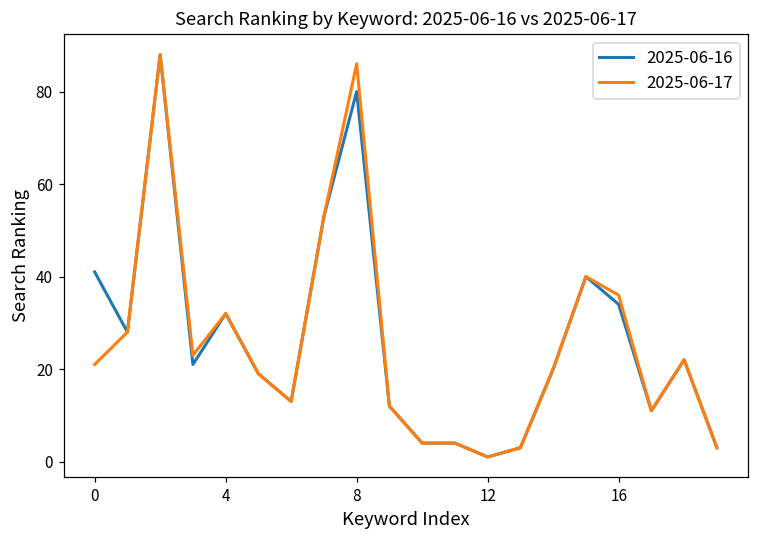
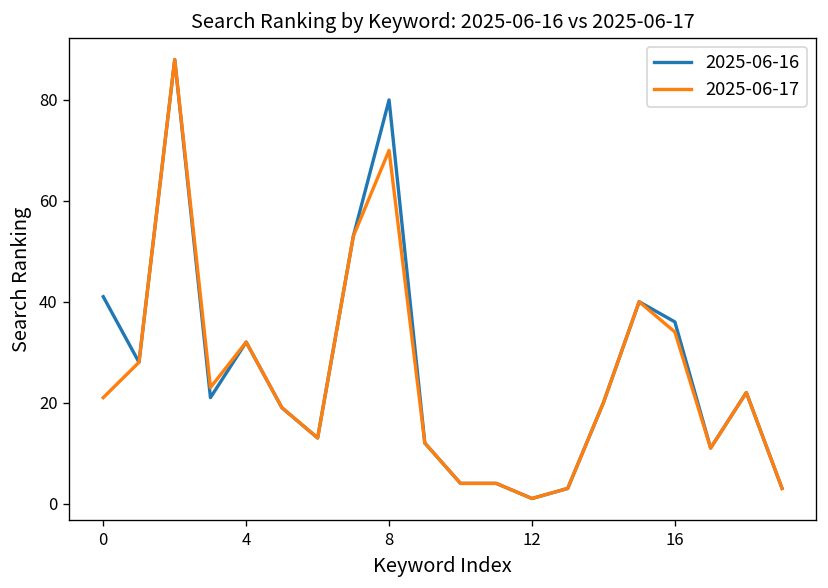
  {
    "2025-06-16": {
      "0": 41,
      "8": 80,
-     "16": 34
+     "16": 36
    },
    "2025-06-17": {
      "0": 21,
-     "8": 86,
-     "16": 36
+     "8": 70,
+     "16": 34
    }
  }
